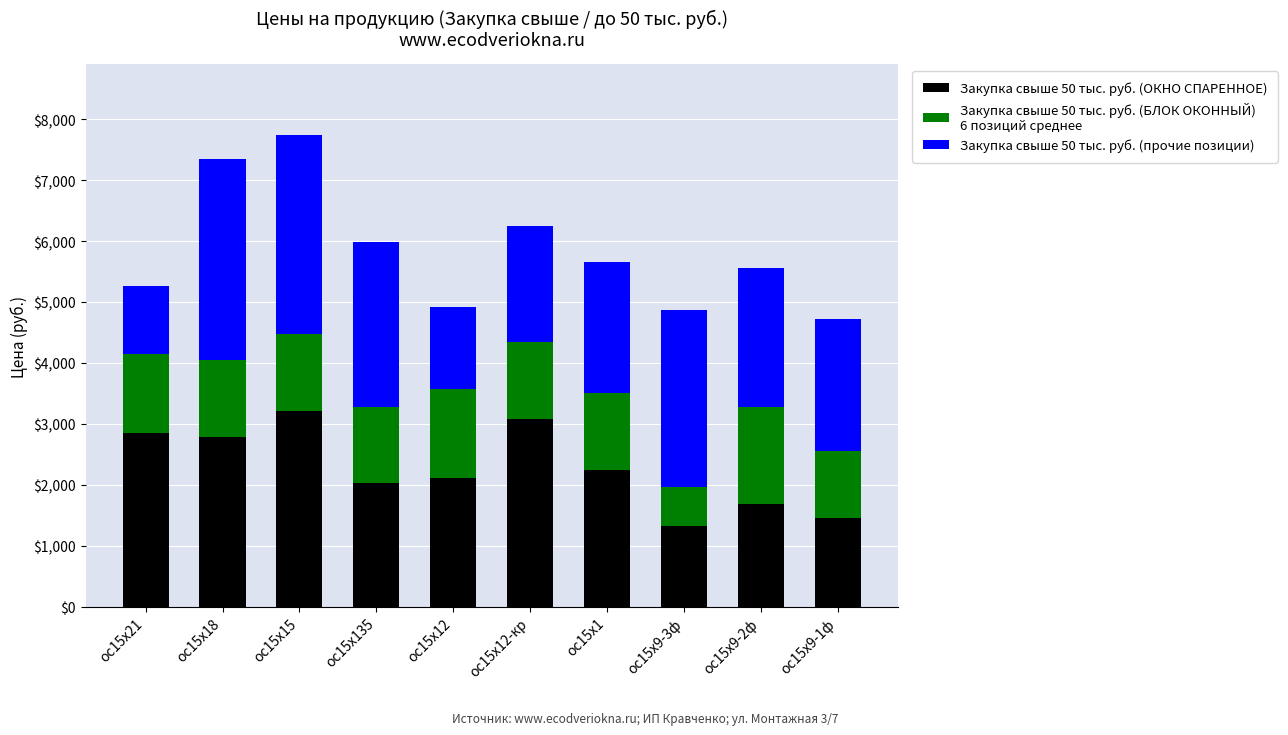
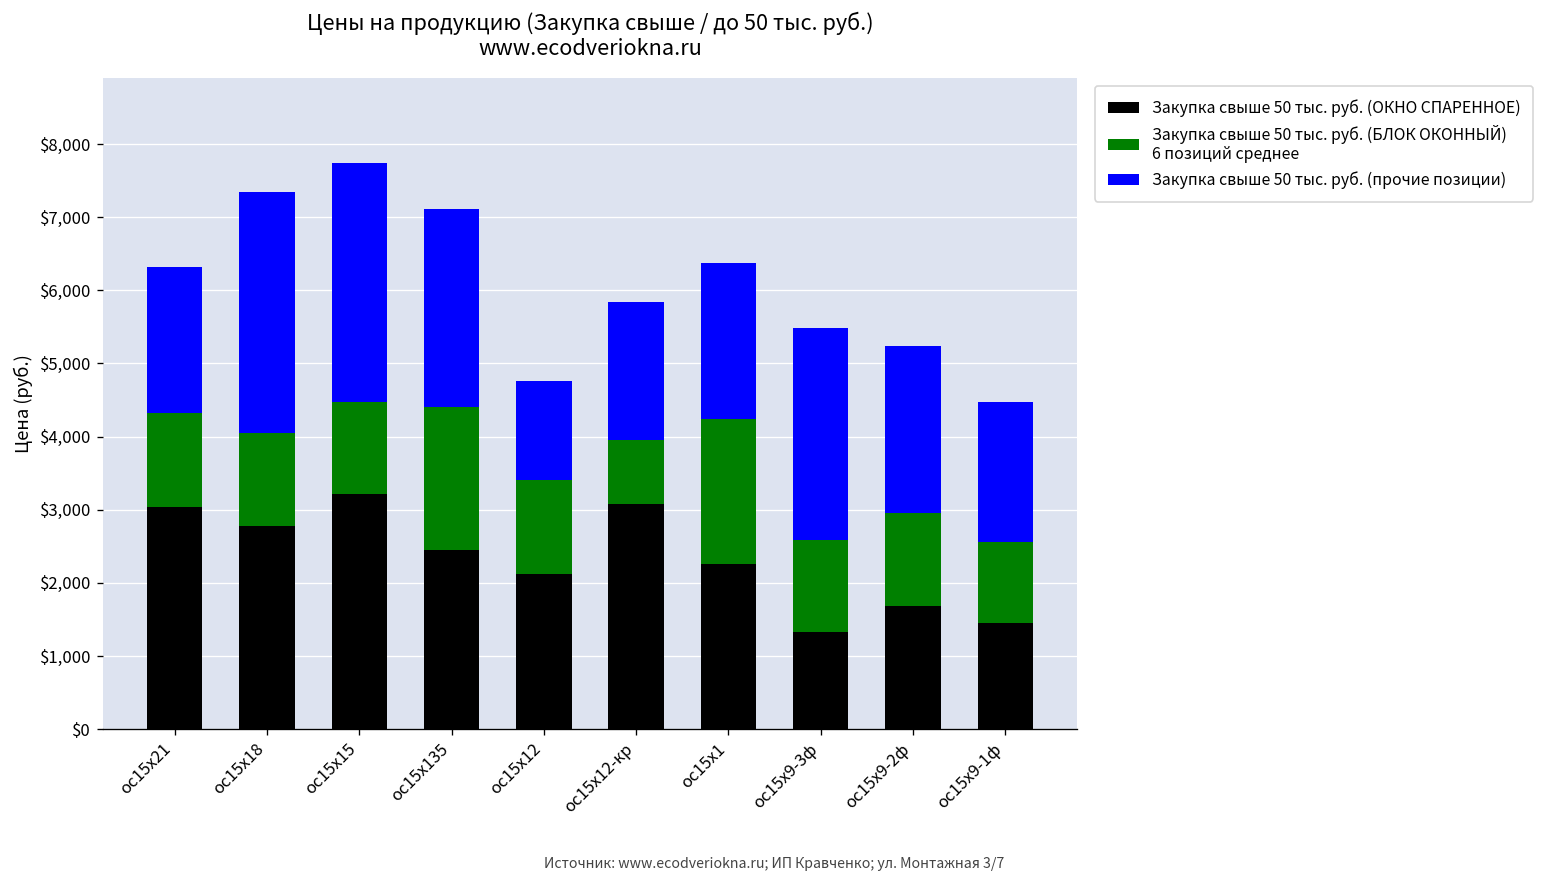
  {
    "Закупка свыше 50 тыс. руб. (ОКНО СПАРЕННОЕ)": {
-     "ос15х21": "$2,900",
+     "ос15х21": "$3,000",
      "ос15х18": "$2,800",
      "ос15х15": "$3,200",
-     "ос15х135": "$2,000",
+     "ос15х135": "$2,500",
      "ос15х12": "$2,100",
      "ос15х12-кр": "$3,100",
      "ос15х1": "$2,300",
      "ос15х9-3ф": "$1,300",
      "ос15х9-2ф": "$1,700",
      "ос15х9-1ф": "$1,500"
    },
    "Закупка свыше 50 тыс. руб. (БЛОК ОКОННЫЙ) 6 позиций среднее": {
      "ос15х21": "$1,300",
      "ос15х18": "$1,300",
      "ос15х15": "$1,300",
-     "ос15х135": "$1,300",
-     "ос15х12": "$1,500",
-     "ос15х12-кр": "$1,300",
-     "ос15х1": "$1,300",
-     "ос15х9-3ф": "$600",
-     "ос15х9-2ф": "$1,600",
+     "ос15х135": "$2,000",
+     "ос15х12": "$1,300",
+     "ос15х12-кр": "$900",
+     "ос15х1": "$2,000",
+     "ос15х9-3ф": "$1,300",
+     "ос15х9-2ф": "$1,300",
      "ос15х9-1ф": "$1,100"
    },
    "Закупка свыше 50 тыс. руб. (прочие позиции)": {
-     "ос15х21": "$1,100",
+     "ос15х21": "$2,000",
      "ос15х18": "$3,300",
      "ос15х15": "$3,300",
      "ос15х135": "$2,700",
      "ос15х12": "$1,300",
      "ос15х12-кр": "$1,900",
      "ос15х1": "$2,100",
      "ос15х9-3ф": "$2,900",
      "ос15х9-2ф": "$2,300",
-     "ос15х9-1ф": "$2,200"
+     "ос15х9-1ф": "$1,900"
    }
  }
